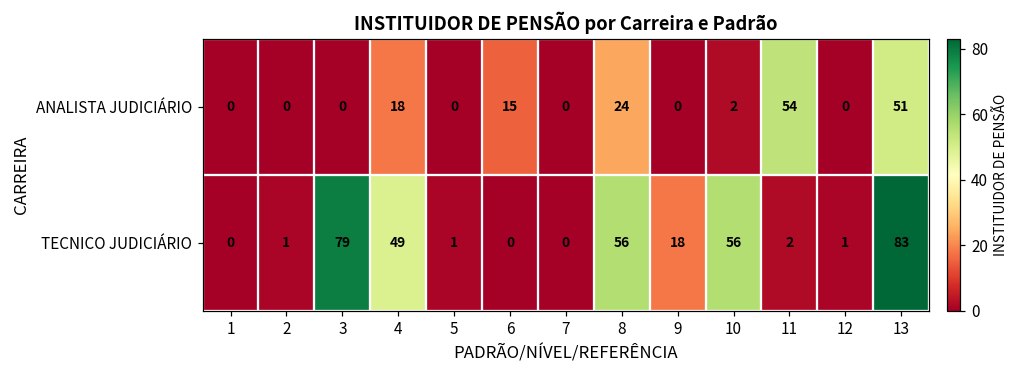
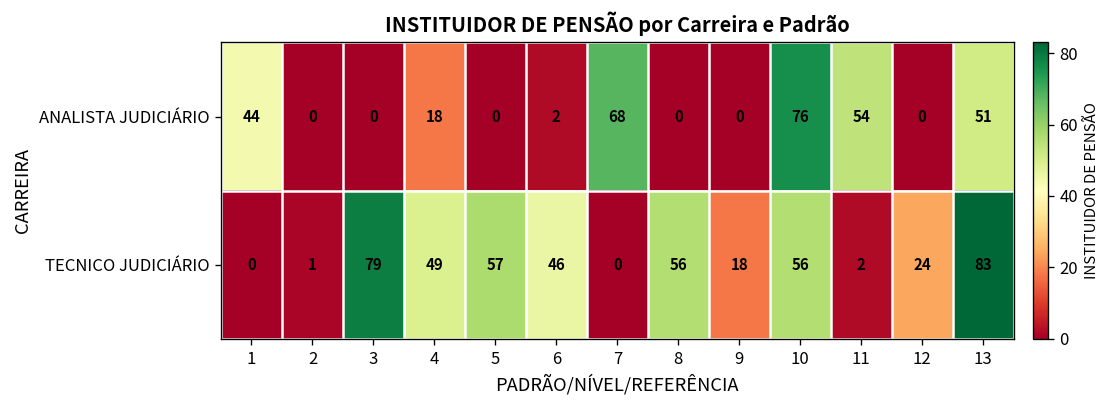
  {
    "ANALISTA JUDICIÁRIO": {
-     "1": 0,
+     "1": 44,
      "2": 0,
      "3": 0,
      "4": 18,
      "5": 0,
-     "6": 15,
-     "7": 0,
-     "8": 24,
+     "6": 2,
+     "7": 68,
+     "8": 0,
      "9": 0,
-     "10": 2,
+     "10": 76,
      "11": 54,
      "12": 0,
      "13": 51
    },
    "TECNICO JUDICIÁRIO": {
      "1": 0,
      "2": 1,
      "3": 79,
      "4": 49,
-     "5": 1,
-     "6": 0,
+     "5": 57,
+     "6": 46,
      "7": 0,
      "8": 56,
      "9": 18,
      "10": 56,
      "11": 2,
-     "12": 1,
+     "12": 24,
      "13": 83
    }
  }
